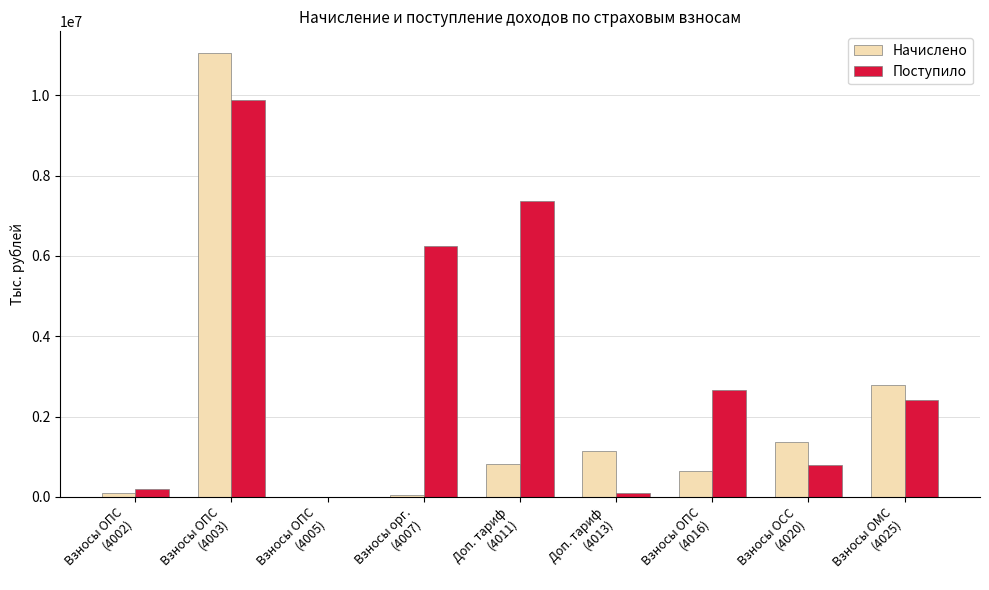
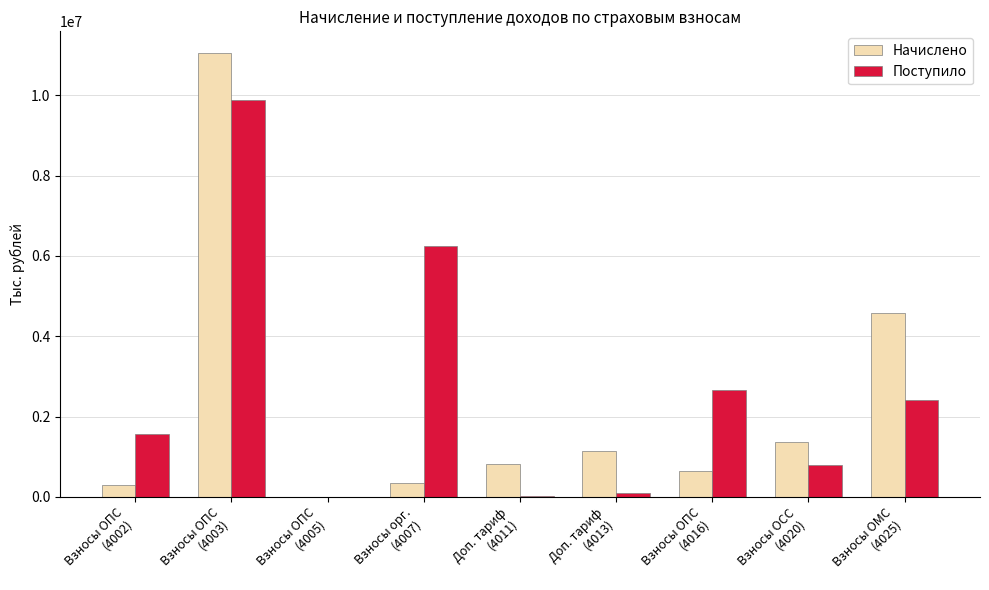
  {
    "Начислено": {
-     "Взносы ОПС (4002)": 100000,
+     "Взносы ОПС (4002)": 300000,
      "Взносы ОПС (4003)": 11000000,
-     "Взносы орг. (4007)": 0,
+     "Взносы орг. (4007)": 300000,
      "Доп. тариф (4011)": 800000,
      "Доп. тариф (4013)": 1100000,
      "Взносы ОПС (4016)": 700000,
      "Взносы ОСС (4020)": 1400000,
-     "Взносы ОМС (4025)": 2800000
+     "Взносы ОМС (4025)": 4600000
    },
    "Поступило": {
-     "Взносы ОПС (4002)": 200000,
+     "Взносы ОПС (4002)": 1600000,
      "Взносы ОПС (4003)": 9900000,
      "Взносы орг. (4007)": 6300000,
-     "Доп. тариф (4011)": 7400000,
+     "Доп. тариф (4011)": 0,
      "Доп. тариф (4013)": 100000,
      "Взносы ОПС (4016)": 2700000,
      "Взносы ОСС (4020)": 800000,
      "Взносы ОМС (4025)": 2400000
    }
  }
